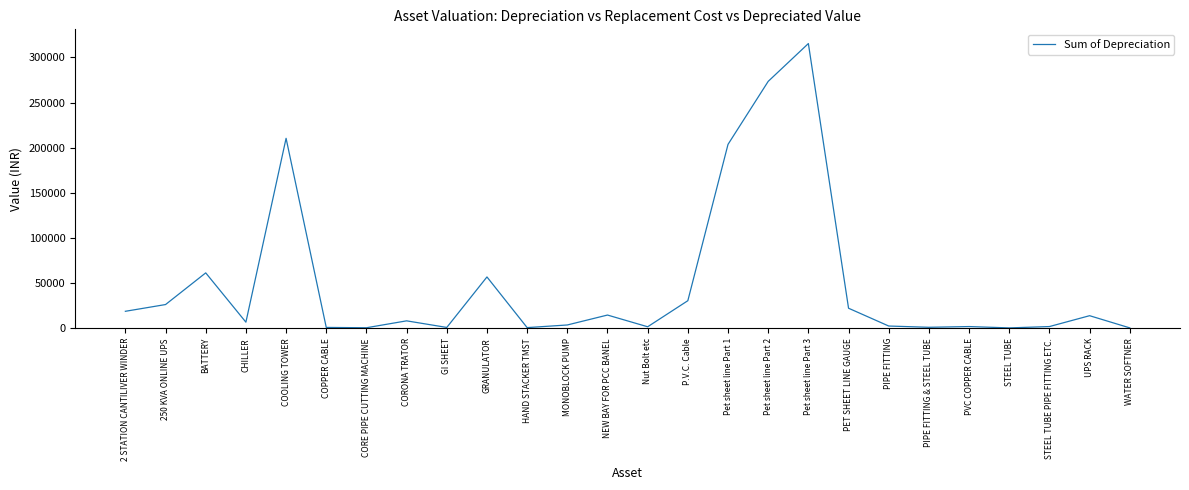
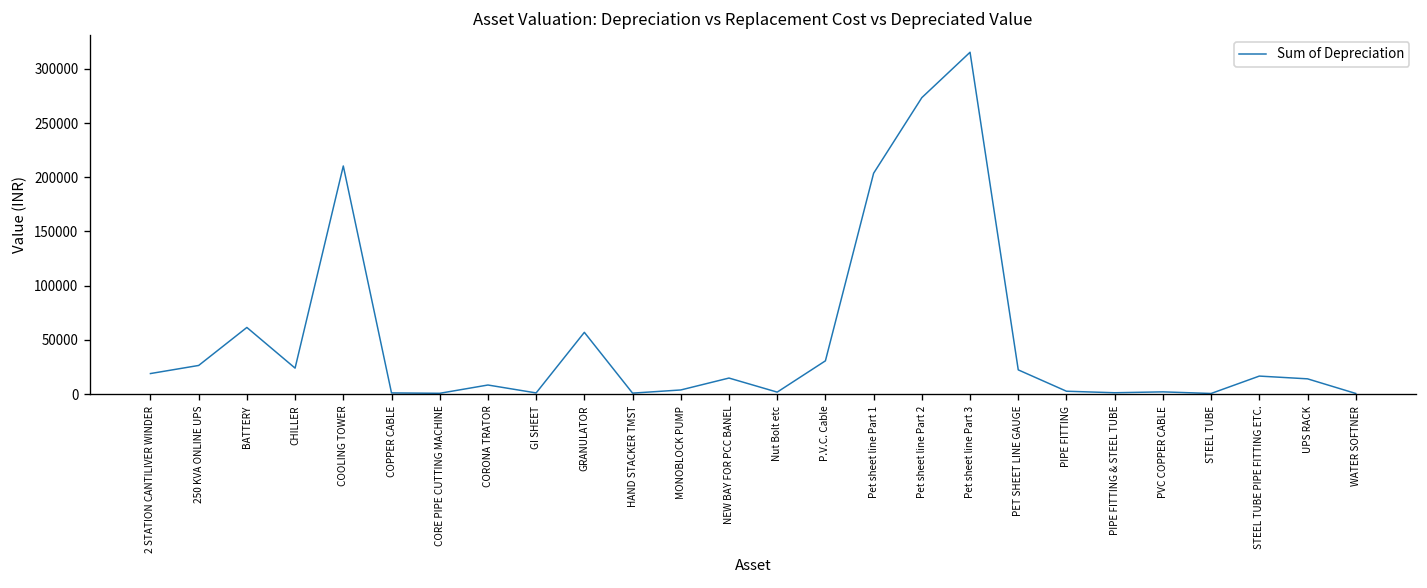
  {
    "2 STATION CANTILIVER WINDER": 20000,
    "250 KVA ONLINE UPS": 30000,
    "BATTERY": 60000,
-   "CHILLER": 10000,
+   "CHILLER": 20000,
    "COOLING TOWER": 210000,
    "COPPER CABLE": 0,
    "CORE PIPE CUTTING MACHINE": 0,
    "CORONA TRATOR": 10000,
    "GI SHEET": 0,
    "GRANULATOR": 60000,
    "HAND STACKER TMST": 0,
    "MONOBLOCK PUMP": 0,
    "NEW BAY FOR PCC BANEL": 10000,
    "Nut Bolt etc": 0,
    "P.V.C. Cable": 30000,
    "Pet sheet line Part 1": 200000,
    "Pet sheet line Part 2": 270000,
    "Pet sheet line Part 3": 320000,
    "PET SHEET LINE GAUGE": 20000,
    "PIPE FITTING": 0,
    "PIPE FITTING & STEEL TUBE": 0,
    "PVC COPPER CABLE": 0,
    "STEEL TUBE": 0,
-   "STEEL TUBE PIPE FITTING ETC.": 0,
+   "STEEL TUBE PIPE FITTING ETC.": 20000,
    "UPS RACK": 10000,
    "WATER SOFTNER": 0
  }
